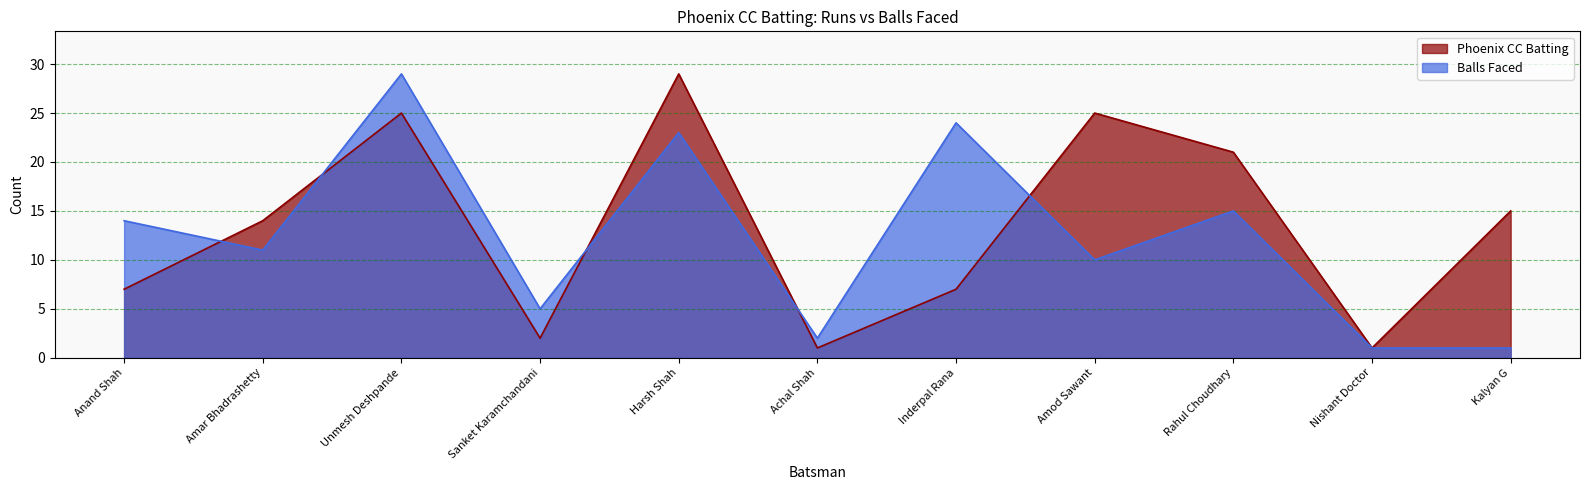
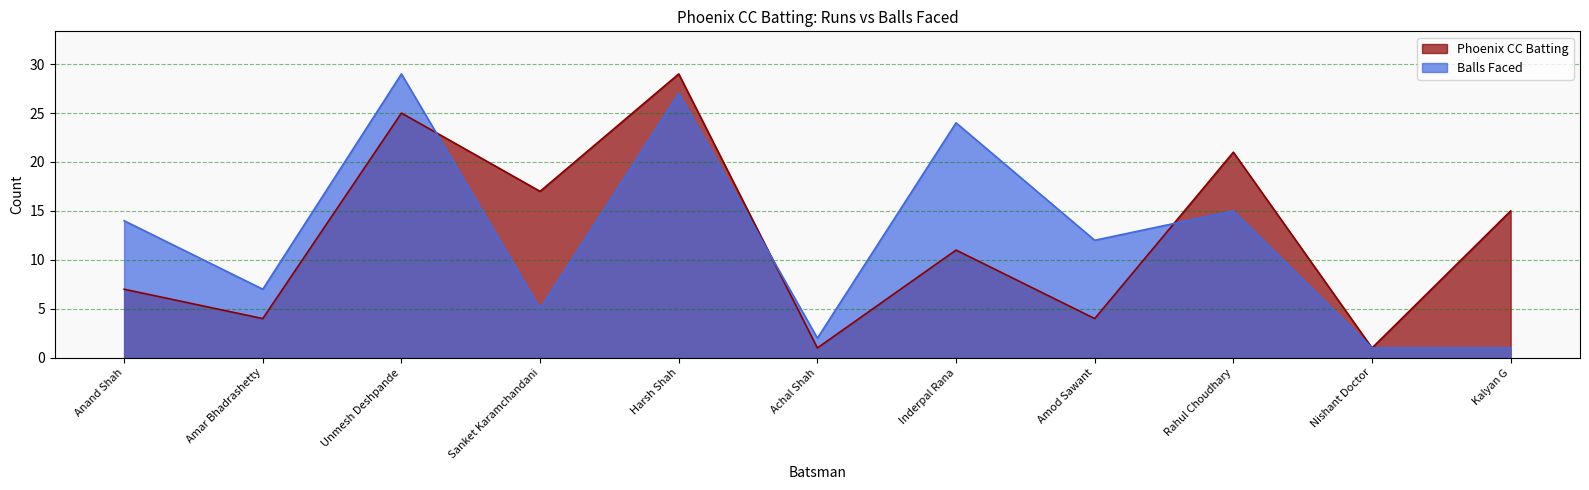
  {
    "Phoenix CC Batting": {
      "Anand Shah": 7,
-     "Amar Bhadrashetty": 14,
+     "Amar Bhadrashetty": 4,
      "Unmesh Deshpande": 25,
-     "Sanket Karamchandani": 2,
+     "Sanket Karamchandani": 17,
      "Harsh Shah": 29,
      "Achal Shah": 1,
-     "Inderpal Rana": 7,
-     "Amod Sawant": 25,
+     "Inderpal Rana": 11,
+     "Amod Sawant": 4,
      "Rahul Choudhary": 21,
      "Kalyan G": 15
    },
    "Balls Faced": {
      "Anand Shah": 14,
-     "Amar Bhadrashetty": 11,
+     "Amar Bhadrashetty": 7,
      "Unmesh Deshpande": 29,
      "Sanket Karamchandani": 5,
-     "Harsh Shah": 23,
+     "Harsh Shah": 27,
      "Achal Shah": 2,
      "Inderpal Rana": 24,
-     "Amod Sawant": 10,
+     "Amod Sawant": 12,
      "Rahul Choudhary": 15,
      "Kalyan G": 1
    }
  }
